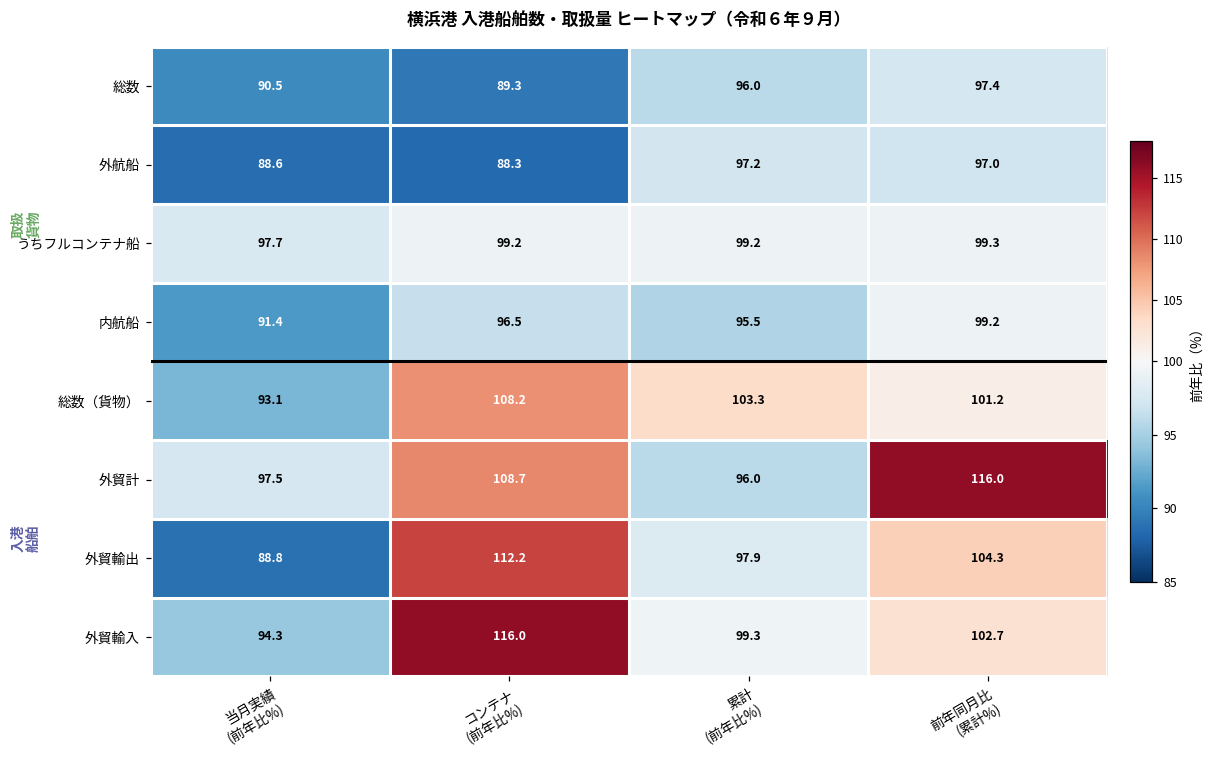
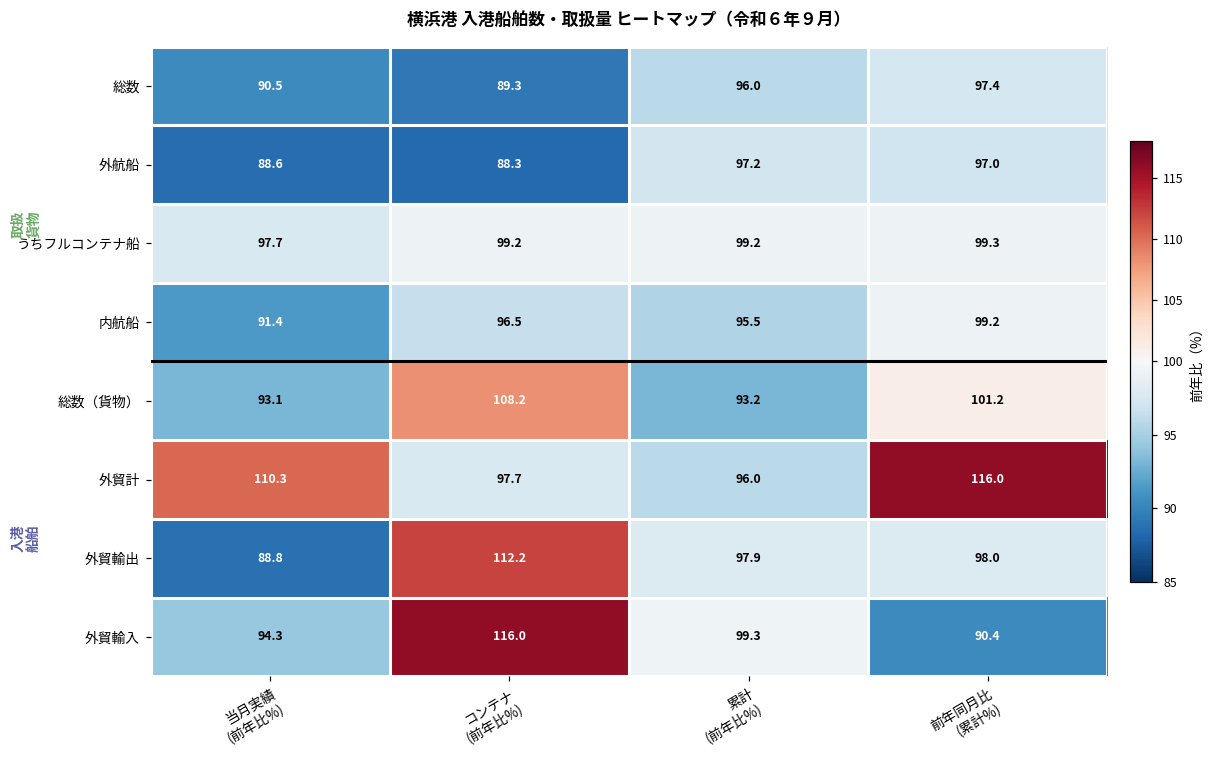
  {
    "総数": {
      "当月実績 (前年比%)": 90.5,
      "コンテナ (前年比%)": 89.3,
      "累計 (前年比%)": 96.0,
      "前年同月比 (累計%)": 97.4
    },
    "外航船": {
      "当月実績 (前年比%)": 88.6,
      "コンテナ (前年比%)": 88.3,
      "累計 (前年比%)": 97.2,
      "前年同月比 (累計%)": 97.0
    },
    "うちフルコンテナ船": {
      "当月実績 (前年比%)": 97.7,
      "コンテナ (前年比%)": 99.2,
      "累計 (前年比%)": 99.2,
      "前年同月比 (累計%)": 99.3
    },
    "内航船": {
      "当月実績 (前年比%)": 91.4,
      "コンテナ (前年比%)": 96.5,
      "累計 (前年比%)": 95.5,
      "前年同月比 (累計%)": 99.2
    },
    "総数（貨物）": {
      "当月実績 (前年比%)": 93.1,
      "コンテナ (前年比%)": 108.2,
-     "累計 (前年比%)": 103.3,
+     "累計 (前年比%)": 93.2,
      "前年同月比 (累計%)": 101.2
    },
    "外貿計": {
-     "当月実績 (前年比%)": 97.5,
-     "コンテナ (前年比%)": 108.7,
+     "当月実績 (前年比%)": 110.3,
+     "コンテナ (前年比%)": 97.7,
      "累計 (前年比%)": 96.0,
      "前年同月比 (累計%)": 116.0
    },
    "外貿輸出": {
      "当月実績 (前年比%)": 88.8,
      "コンテナ (前年比%)": 112.2,
      "累計 (前年比%)": 97.9,
-     "前年同月比 (累計%)": 104.3
+     "前年同月比 (累計%)": 98.0
    },
    "外貿輸入": {
      "当月実績 (前年比%)": 94.3,
      "コンテナ (前年比%)": 116.0,
      "累計 (前年比%)": 99.3,
-     "前年同月比 (累計%)": 102.7
+     "前年同月比 (累計%)": 90.4
    }
  }
